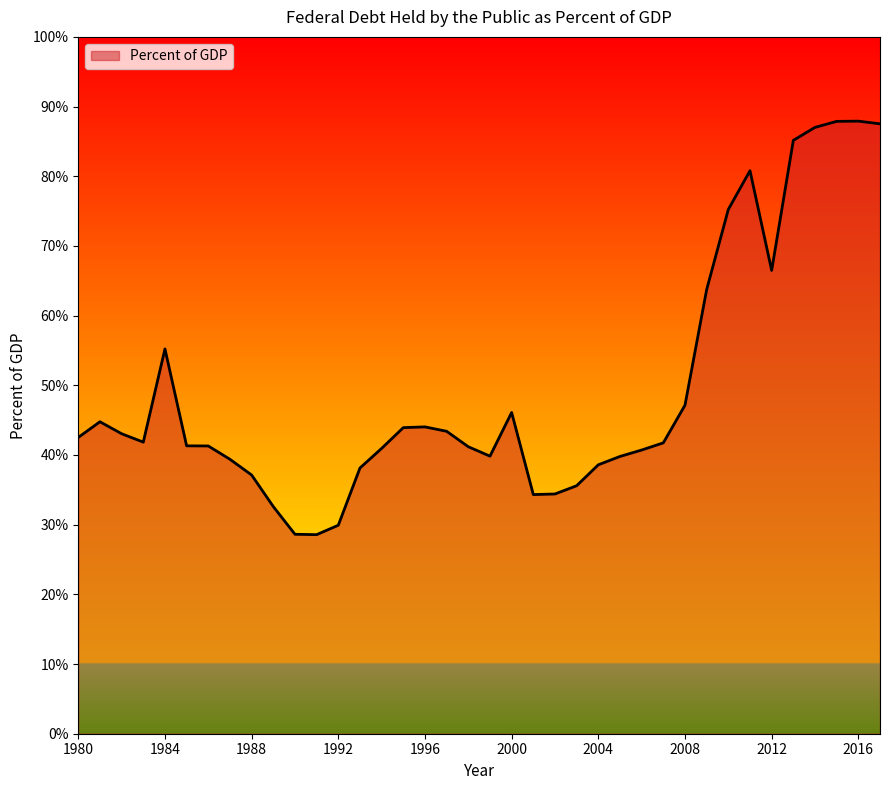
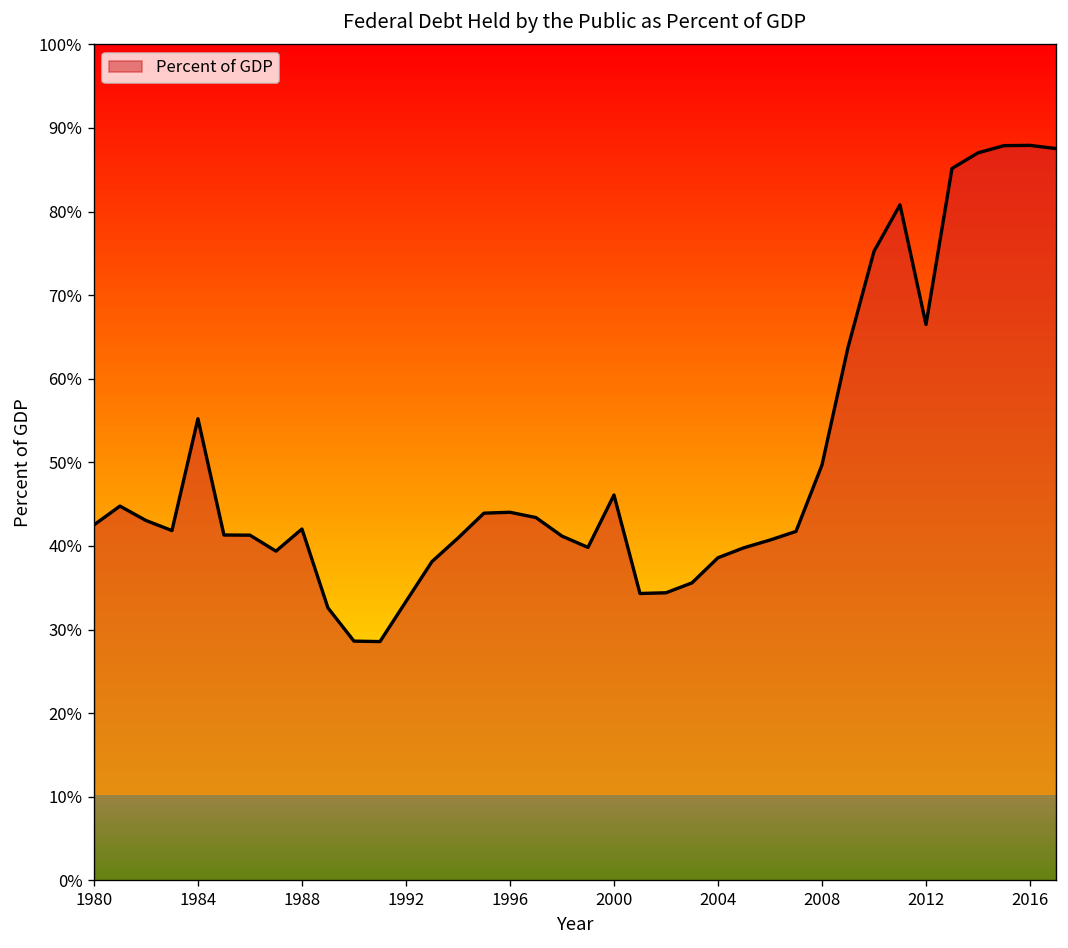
  {
    "1980": "43%",
    "1984": "55%",
-   "1988": "37%",
-   "1992": "30%",
+   "1988": "42%",
+   "1992": "33%",
    "1996": "44%",
    "2000": "46%",
    "2004": "39%",
-   "2008": "47%",
+   "2008": "50%",
    "2012": "66%",
    "2016": "88%"
  }
